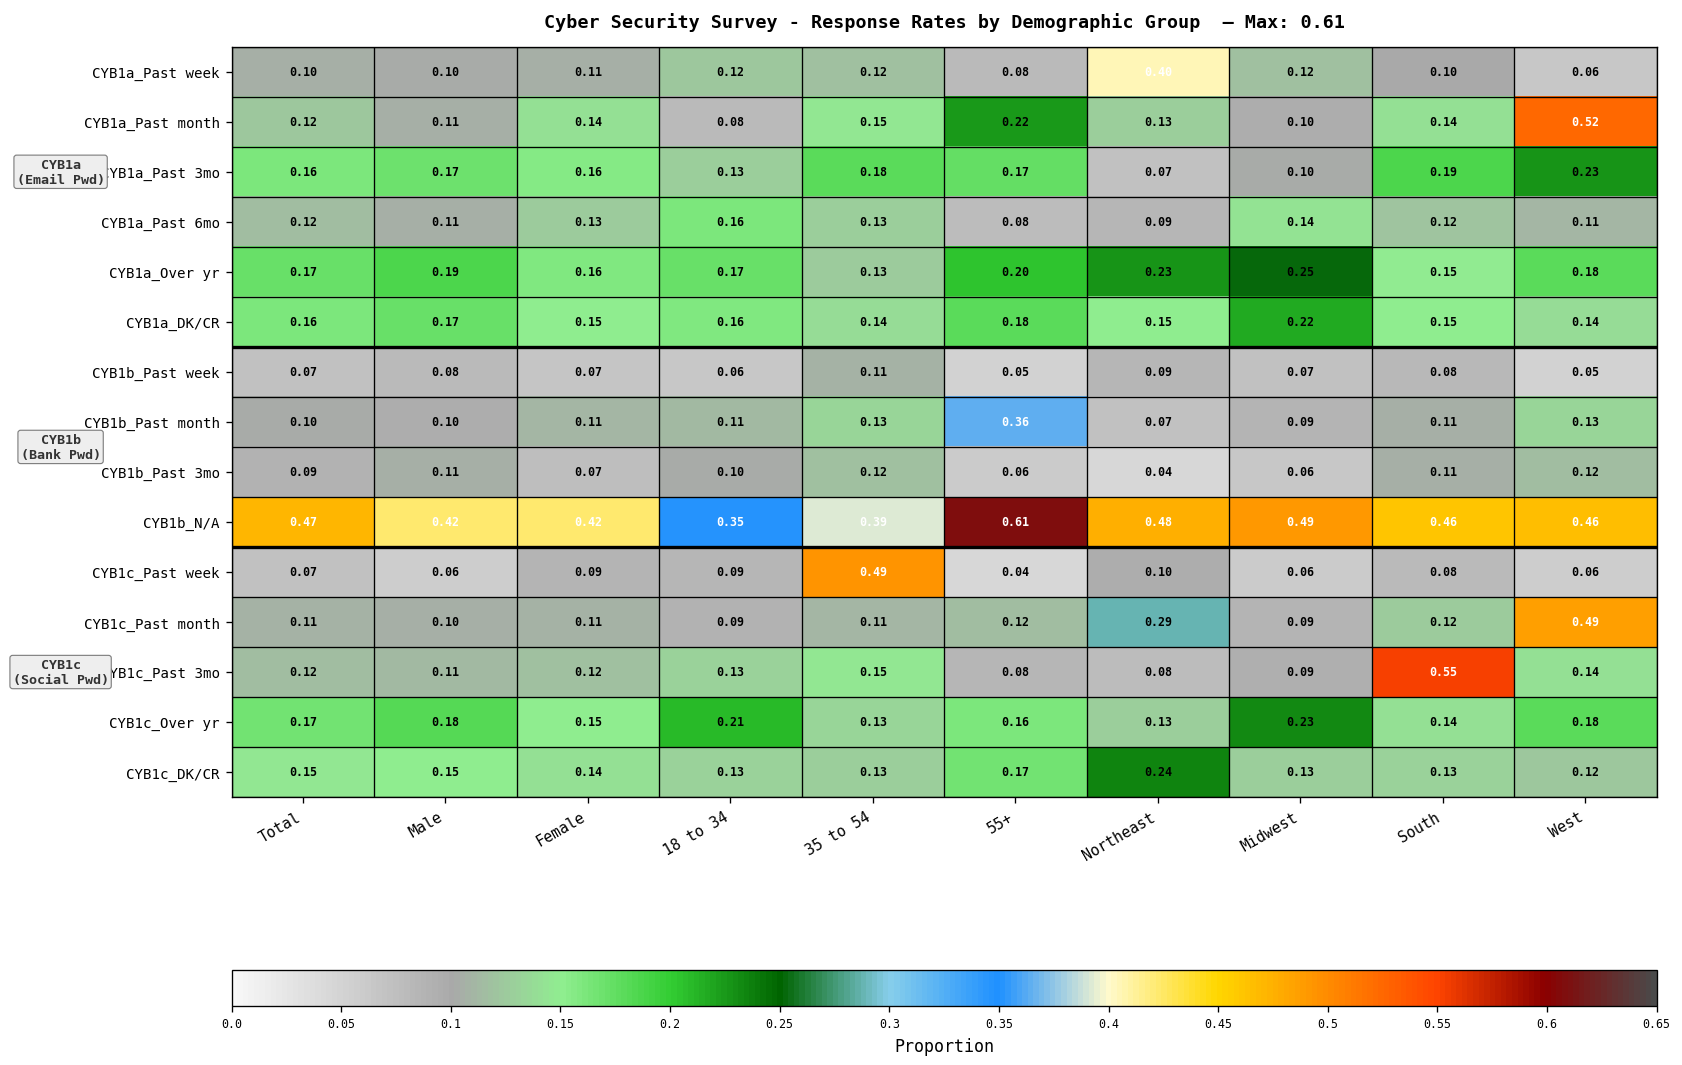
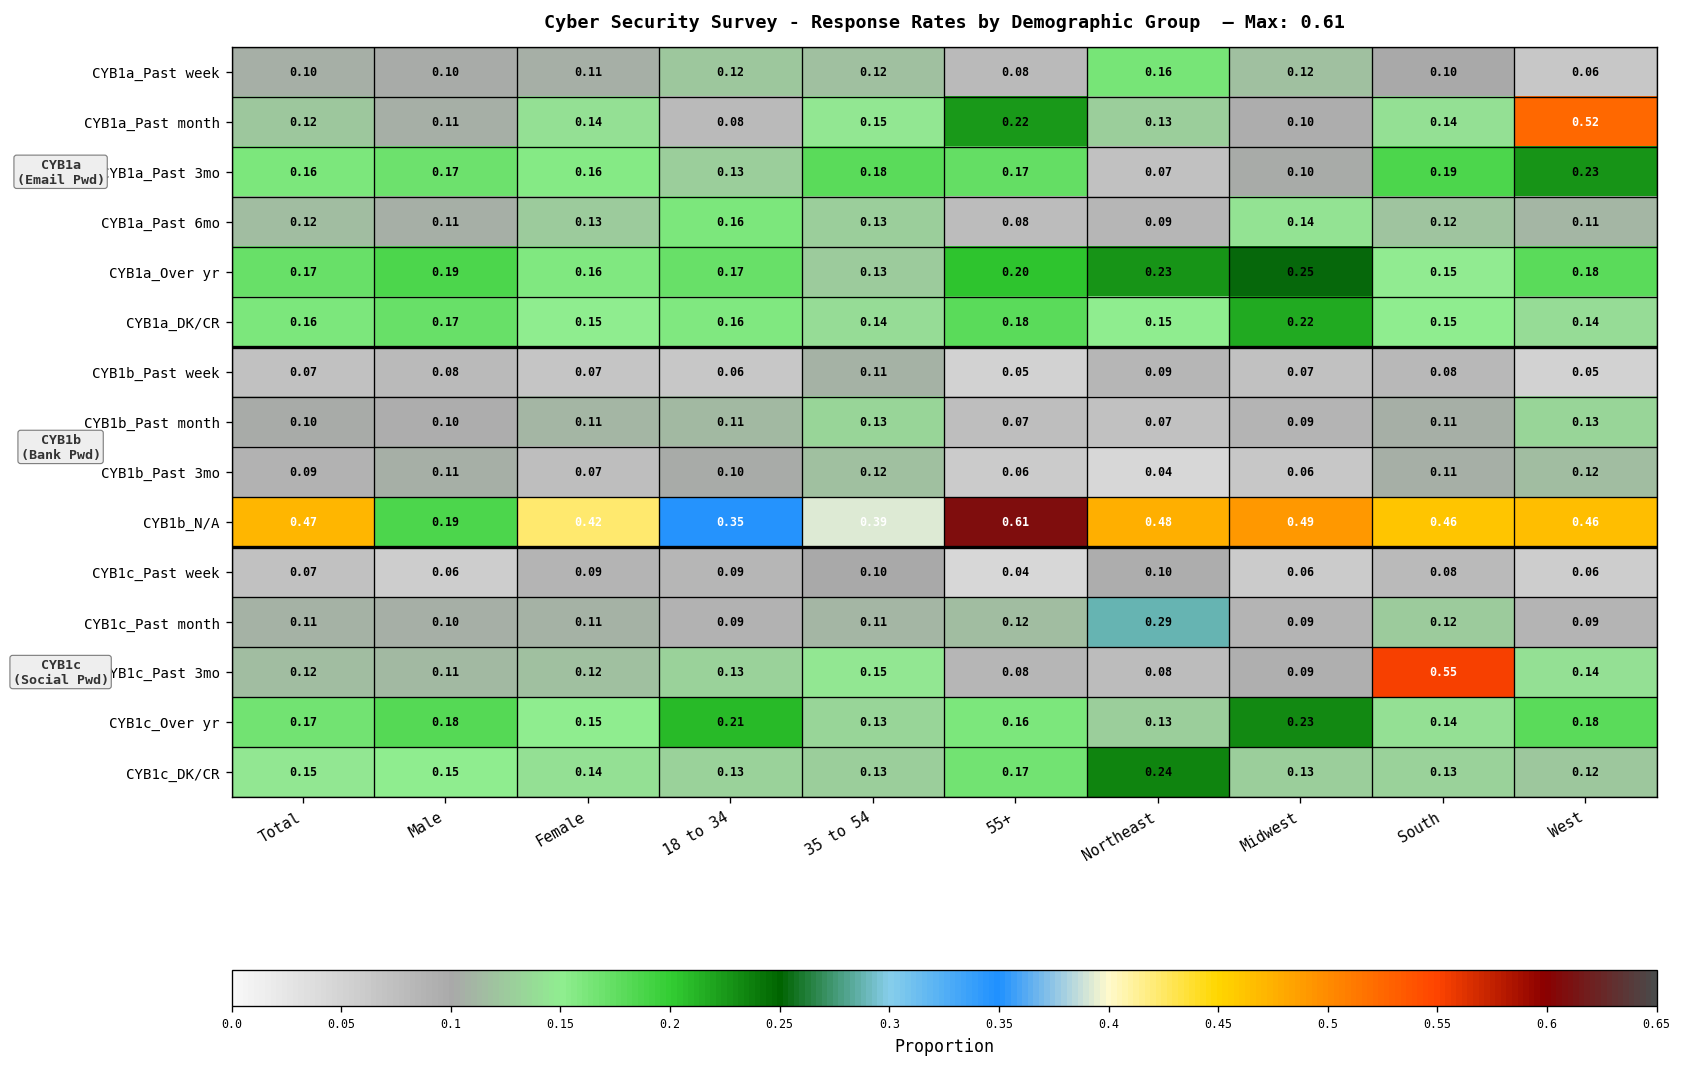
  {
    "CYB1a_Past week": {
      "Total": 0.10,
      "Male": 0.10,
      "Female": 0.11,
      "18 to 34": 0.12,
      "35 to 54": 0.12,
      "55+": 0.08,
-     "Northeast": 0.40,
+     "Northeast": 0.16,
      "Midwest": 0.12,
      "South": 0.10,
      "West": 0.06
    },
    "CYB1a_Past month": {
      "Total": 0.12,
      "Male": 0.11,
      "Female": 0.14,
      "18 to 34": 0.08,
      "35 to 54": 0.15,
      "55+": 0.22,
      "Northeast": 0.13,
      "Midwest": 0.10,
      "South": 0.14,
      "West": 0.52
    },
    "CYB1a_Past 3mo": {
      "Total": 0.16,
      "Male": 0.17,
      "Female": 0.16,
      "18 to 34": 0.13,
      "35 to 54": 0.18,
      "55+": 0.17,
      "Northeast": 0.07,
      "Midwest": 0.10,
      "South": 0.19,
      "West": 0.23
    },
    "CYB1a_Past 6mo": {
      "Total": 0.12,
      "Male": 0.11,
      "Female": 0.13,
      "18 to 34": 0.16,
      "35 to 54": 0.13,
      "55+": 0.08,
      "Northeast": 0.09,
      "Midwest": 0.14,
      "South": 0.12,
      "West": 0.11
    },
    "CYB1a_Over yr": {
      "Total": 0.17,
      "Male": 0.19,
      "Female": 0.16,
      "18 to 34": 0.17,
      "35 to 54": 0.13,
      "55+": 0.20,
      "Northeast": 0.23,
      "Midwest": 0.25,
      "South": 0.15,
      "West": 0.18
    },
    "CYB1a_DK/CR": {
      "Total": 0.16,
      "Male": 0.17,
      "Female": 0.15,
      "18 to 34": 0.16,
      "35 to 54": 0.14,
      "55+": 0.18,
      "Northeast": 0.15,
      "Midwest": 0.22,
      "South": 0.15,
      "West": 0.14
    },
    "CYB1b_Past week": {
      "Total": 0.07,
      "Male": 0.08,
      "Female": 0.07,
      "18 to 34": 0.06,
      "35 to 54": 0.11,
      "55+": 0.05,
      "Northeast": 0.09,
      "Midwest": 0.07,
      "South": 0.08,
      "West": 0.05
    },
    "CYB1b_Past month": {
      "Total": 0.10,
      "Male": 0.10,
      "Female": 0.11,
      "18 to 34": 0.11,
      "35 to 54": 0.13,
-     "55+": 0.36,
+     "55+": 0.07,
      "Northeast": 0.07,
      "Midwest": 0.09,
      "South": 0.11,
      "West": 0.13
    },
    "CYB1b_Past 3mo": {
      "Total": 0.09,
      "Male": 0.11,
      "Female": 0.07,
      "18 to 34": 0.10,
      "35 to 54": 0.12,
      "55+": 0.06,
      "Northeast": 0.04,
      "Midwest": 0.06,
      "South": 0.11,
      "West": 0.12
    },
    "CYB1b_N/A": {
      "Total": 0.47,
-     "Male": 0.42,
+     "Male": 0.19,
      "Female": 0.42,
      "18 to 34": 0.35,
      "55+": 0.61,
      "Northeast": 0.48,
      "Midwest": 0.49,
      "South": 0.46,
      "West": 0.46
    },
    "CYB1c_Past week": {
      "Total": 0.07,
      "Male": 0.06,
      "Female": 0.09,
      "18 to 34": 0.09,
-     "35 to 54": 0.49,
+     "35 to 54": 0.10,
      "55+": 0.04,
      "Northeast": 0.10,
      "Midwest": 0.06,
      "South": 0.08,
      "West": 0.06
    },
    "CYB1c_Past month": {
      "Total": 0.11,
      "Male": 0.10,
      "Female": 0.11,
      "18 to 34": 0.09,
      "35 to 54": 0.11,
      "55+": 0.12,
      "Northeast": 0.29,
      "Midwest": 0.09,
      "South": 0.12,
-     "West": 0.49
+     "West": 0.09
    },
    "CYB1c_Past 3mo": {
      "Total": 0.12,
      "Male": 0.11,
      "Female": 0.12,
      "18 to 34": 0.13,
      "35 to 54": 0.15,
      "55+": 0.08,
      "Northeast": 0.08,
      "Midwest": 0.09,
      "South": 0.55,
      "West": 0.14
    },
    "CYB1c_Over yr": {
      "Total": 0.17,
      "Male": 0.18,
      "Female": 0.15,
      "18 to 34": 0.21,
      "35 to 54": 0.13,
      "55+": 0.16,
      "Northeast": 0.13,
      "Midwest": 0.23,
      "South": 0.14,
      "West": 0.18
    },
    "CYB1c_DK/CR": {
      "Total": 0.15,
      "Male": 0.15,
      "Female": 0.14,
      "18 to 34": 0.13,
      "35 to 54": 0.13,
      "55+": 0.17,
      "Northeast": 0.24,
      "Midwest": 0.13,
      "South": 0.13,
      "West": 0.12
    }
  }
